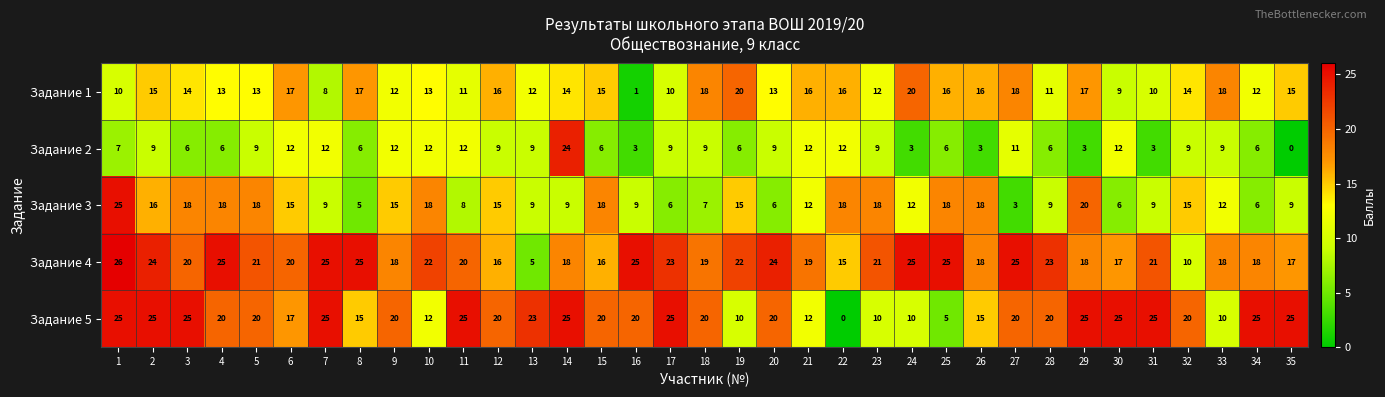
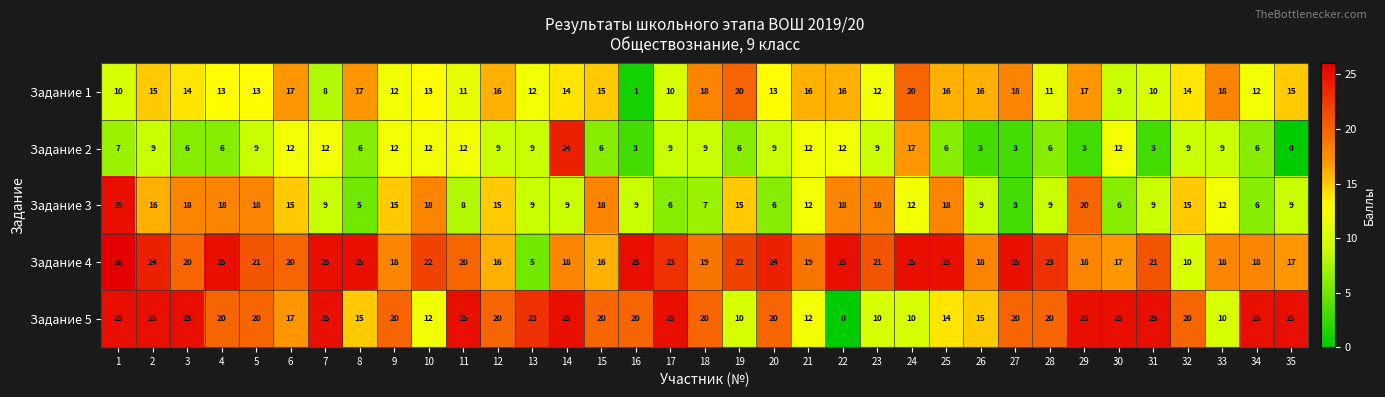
  {
    "Задание 1": {
      "1": 10,
      "2": 15,
      "3": 14,
      "4": 13,
      "5": 13,
      "6": 17,
      "7": 8,
      "8": 17,
      "9": 12,
      "10": 13,
      "11": 11,
      "12": 16,
      "13": 12,
      "14": 14,
      "15": 15,
      "16": 1,
      "17": 10,
      "18": 18,
      "19": 20,
      "20": 13,
      "21": 16,
      "22": 16,
      "23": 12,
      "24": 20,
      "25": 16,
      "26": 16,
      "27": 18,
      "28": 11,
      "29": 17,
      "30": 9,
      "31": 10,
      "32": 14,
      "33": 18,
      "34": 12,
      "35": 15
    },
    "Задание 2": {
      "1": 7,
      "2": 9,
      "3": 6,
      "4": 6,
      "5": 9,
      "6": 12,
      "7": 12,
      "8": 6,
      "9": 12,
      "10": 12,
      "11": 12,
      "12": 9,
      "13": 9,
      "14": 24,
      "15": 6,
      "16": 3,
      "17": 9,
      "18": 9,
      "19": 6,
      "20": 9,
      "21": 12,
      "22": 12,
      "23": 9,
-     "24": 3,
+     "24": 17,
      "25": 6,
      "26": 3,
-     "27": 11,
+     "27": 3,
      "28": 6,
      "29": 3,
      "30": 12,
      "31": 3,
      "32": 9,
      "33": 9,
      "34": 6,
      "35": 0
    },
    "Задание 3": {
      "1": 25,
      "2": 16,
      "3": 18,
      "4": 18,
      "5": 18,
      "6": 15,
      "7": 9,
      "8": 5,
      "9": 15,
      "10": 18,
      "11": 8,
      "12": 15,
      "13": 9,
      "14": 9,
      "15": 18,
      "16": 9,
      "17": 6,
      "18": 7,
      "19": 15,
      "20": 6,
      "21": 12,
      "22": 18,
      "23": 18,
      "24": 12,
      "25": 18,
-     "26": 18,
+     "26": 9,
      "27": 3,
      "28": 9,
      "29": 20,
      "30": 6,
      "31": 9,
      "32": 15,
      "33": 12,
      "34": 6,
      "35": 9
    },
    "Задание 4": {
      "1": 26,
      "2": 24,
      "3": 20,
      "4": 25,
      "5": 21,
      "6": 20,
      "7": 25,
      "8": 25,
      "9": 18,
      "10": 22,
      "11": 20,
      "12": 16,
      "13": 5,
      "14": 18,
      "15": 16,
      "16": 25,
      "17": 23,
      "18": 19,
      "19": 22,
      "20": 24,
      "21": 19,
-     "22": 15,
+     "22": 25,
      "23": 21,
      "24": 25,
      "25": 25,
      "26": 18,
      "27": 25,
      "28": 23,
      "29": 18,
      "30": 17,
      "31": 21,
      "32": 10,
      "33": 18,
      "34": 18,
      "35": 17
    },
    "Задание 5": {
      "1": 25,
      "2": 25,
      "3": 25,
      "4": 20,
      "5": 20,
      "6": 17,
      "7": 25,
      "8": 15,
      "9": 20,
      "10": 12,
      "11": 25,
      "12": 20,
      "13": 23,
      "14": 25,
      "15": 20,
      "16": 20,
      "17": 25,
      "18": 20,
      "19": 10,
      "20": 20,
      "21": 12,
      "22": 0,
      "23": 10,
      "24": 10,
-     "25": 5,
+     "25": 14,
      "26": 15,
      "27": 20,
      "28": 20,
      "29": 25,
      "30": 25,
      "31": 25,
      "32": 20,
      "33": 10,
      "34": 25,
      "35": 25
    }
  }
